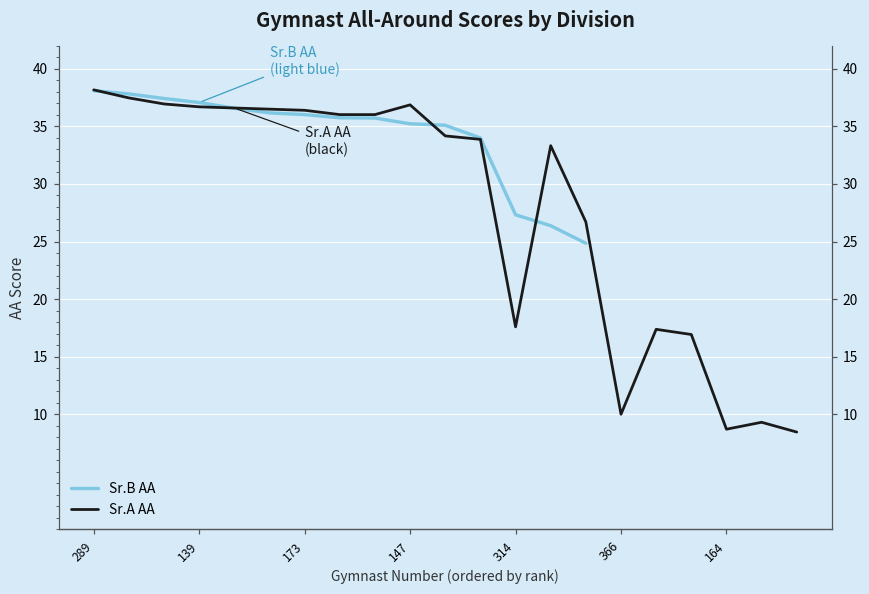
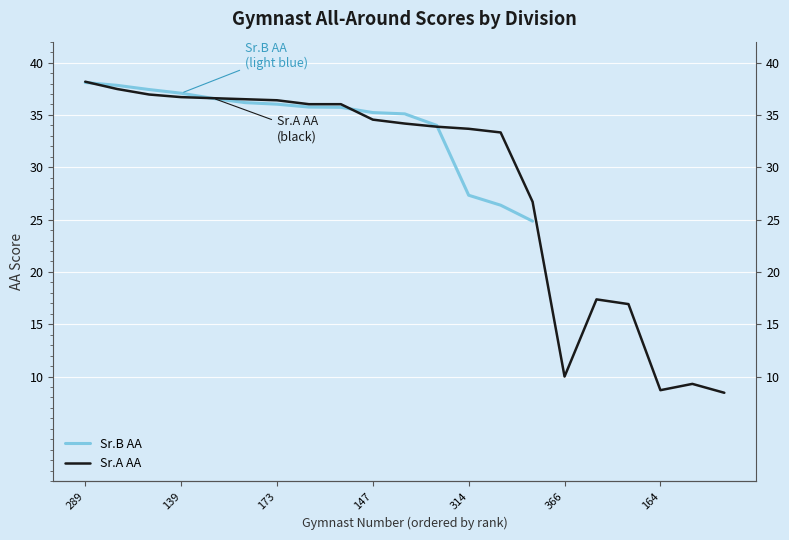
  {
    "Sr.B AA": {
      "139": 37.1,
      "173": 36.0,
      "147": 35.2,
      "314": 27.3
    },
    "Sr.A AA": {
      "139": 36.7,
      "173": 36.4,
-     "147": 36.9,
-     "314": 17.6,
+     "147": 34.6,
+     "314": 33.7,
      "366": 10.0,
      "164": 8.7
    }
  }
